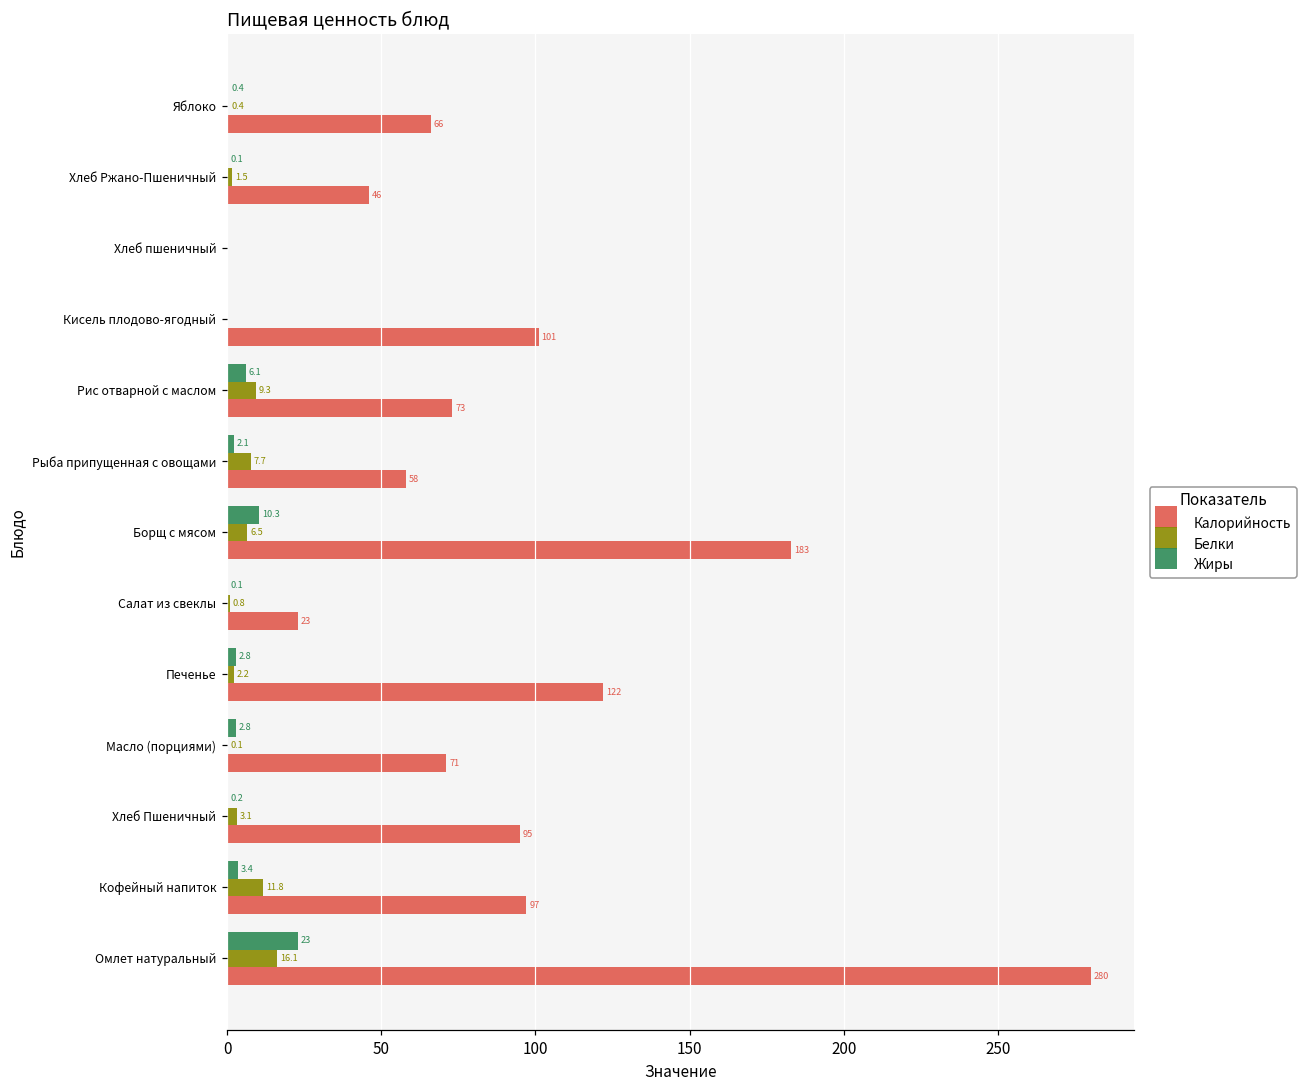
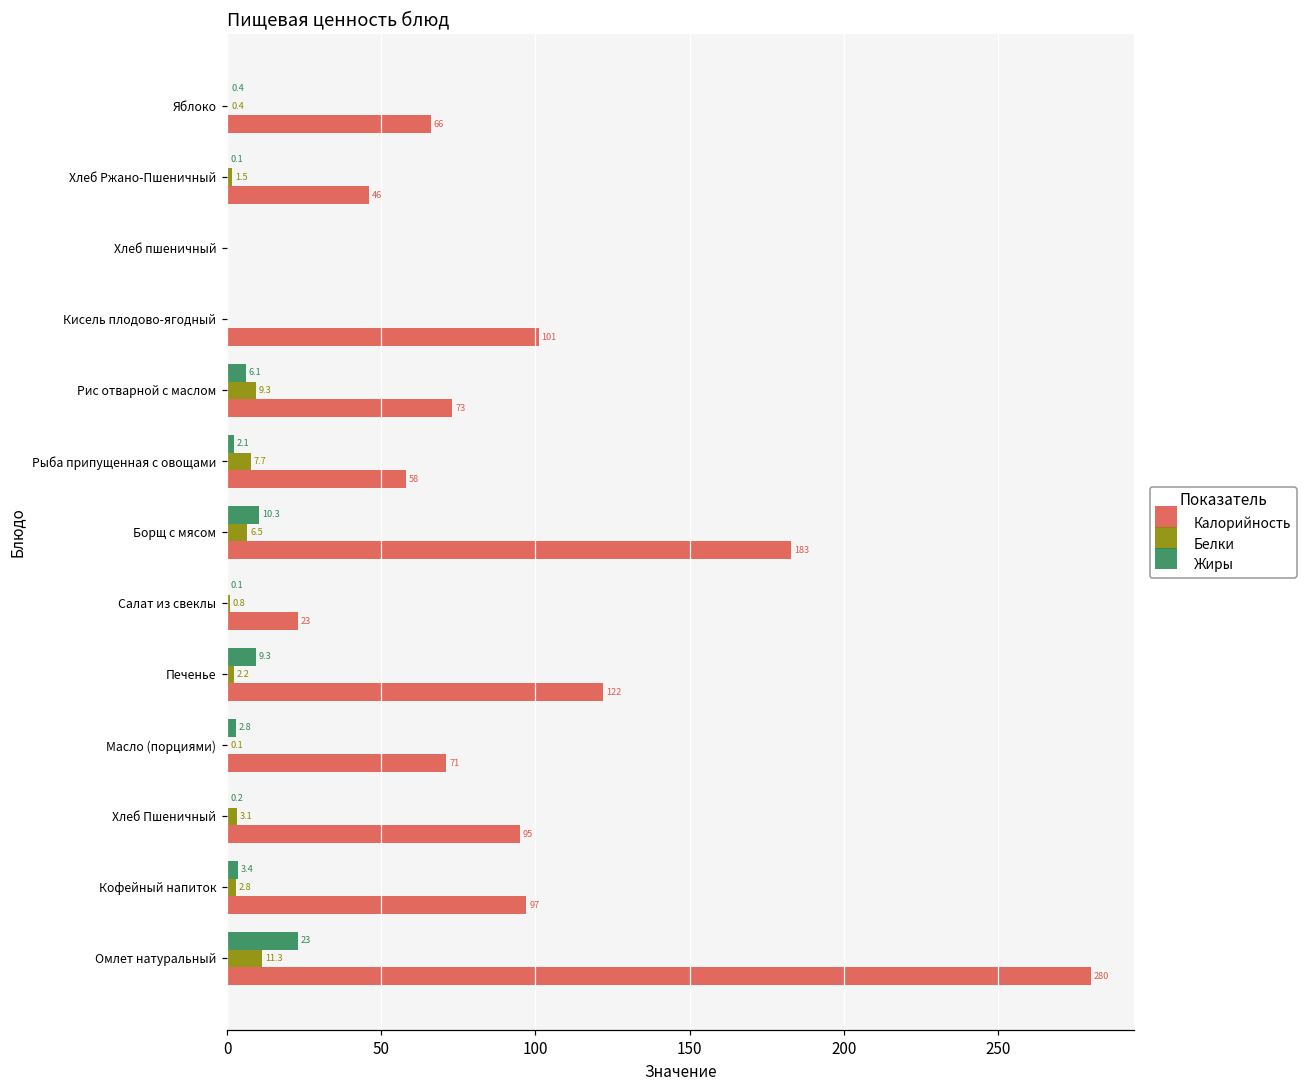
  {
    "Калорийность": {
      "Яблоко": 66,
      "Хлеб Ржано-Пшеничный": 46,
      "Кисель плодово-ягодный": 101,
      "Рис отварной с маслом": 73,
      "Рыба припущенная с овощами": 58,
      "Борщ с мясом": 183,
      "Салат из свеклы": 23,
      "Печенье": 122,
      "Масло (порциями)": 71,
      "Хлеб Пшеничный": 95,
      "Кофейный напиток": 97,
      "Омлет натуральный": 280
    },
    "Белки": {
      "Яблоко": 0.4,
      "Хлеб Ржано-Пшеничный": 1.5,
      "Рис отварной с маслом": 9.3,
      "Рыба припущенная с овощами": 7.7,
      "Борщ с мясом": 6.5,
      "Салат из свеклы": 0.8,
      "Печенье": 2.2,
      "Масло (порциями)": 0.1,
      "Хлеб Пшеничный": 3.1,
-     "Кофейный напиток": 11.8,
-     "Омлет натуральный": 16.1
+     "Кофейный напиток": 2.8,
+     "Омлет натуральный": 11.3
    },
    "Жиры": {
      "Яблоко": 0.4,
      "Хлеб Ржано-Пшеничный": 0.1,
      "Рис отварной с маслом": 6.1,
      "Рыба припущенная с овощами": 2.1,
      "Борщ с мясом": 10.3,
      "Салат из свеклы": 0.1,
-     "Печенье": 2.8,
+     "Печенье": 9.3,
      "Масло (порциями)": 2.8,
      "Хлеб Пшеничный": 0.2,
      "Кофейный напиток": 3.4,
      "Омлет натуральный": 23
    }
  }
